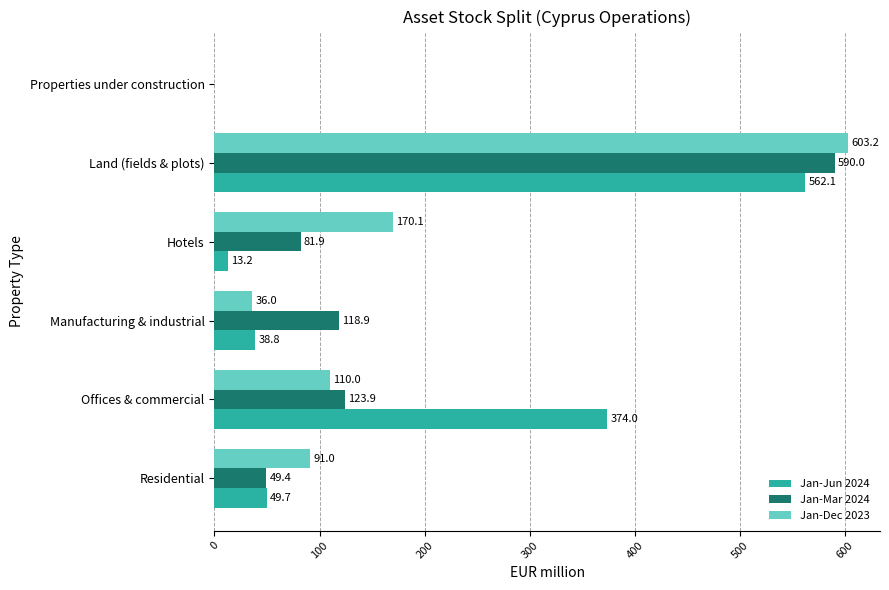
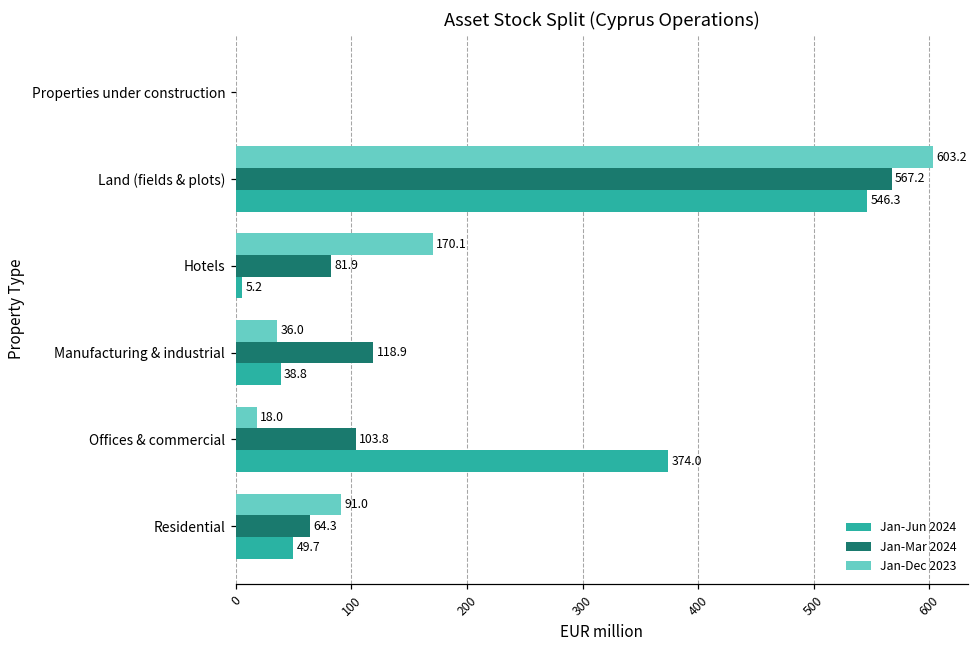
  {
    "Jan-Jun 2024": {
-     "Land (fields & plots)": 562.1,
-     "Hotels": 13.2,
+     "Land (fields & plots)": 546.3,
+     "Hotels": 5.2,
      "Manufacturing & industrial": 38.8,
      "Offices & commercial": 374.0,
      "Residential": 49.7
    },
    "Jan-Mar 2024": {
-     "Land (fields & plots)": 590.0,
+     "Land (fields & plots)": 567.2,
      "Hotels": 81.9,
      "Manufacturing & industrial": 118.9,
-     "Offices & commercial": 123.9,
-     "Residential": 49.4
+     "Offices & commercial": 103.8,
+     "Residential": 64.3
    },
    "Jan-Dec 2023": {
      "Land (fields & plots)": 603.2,
      "Hotels": 170.1,
      "Manufacturing & industrial": 36.0,
-     "Offices & commercial": 110.0,
+     "Offices & commercial": 18.0,
      "Residential": 91.0
    }
  }
